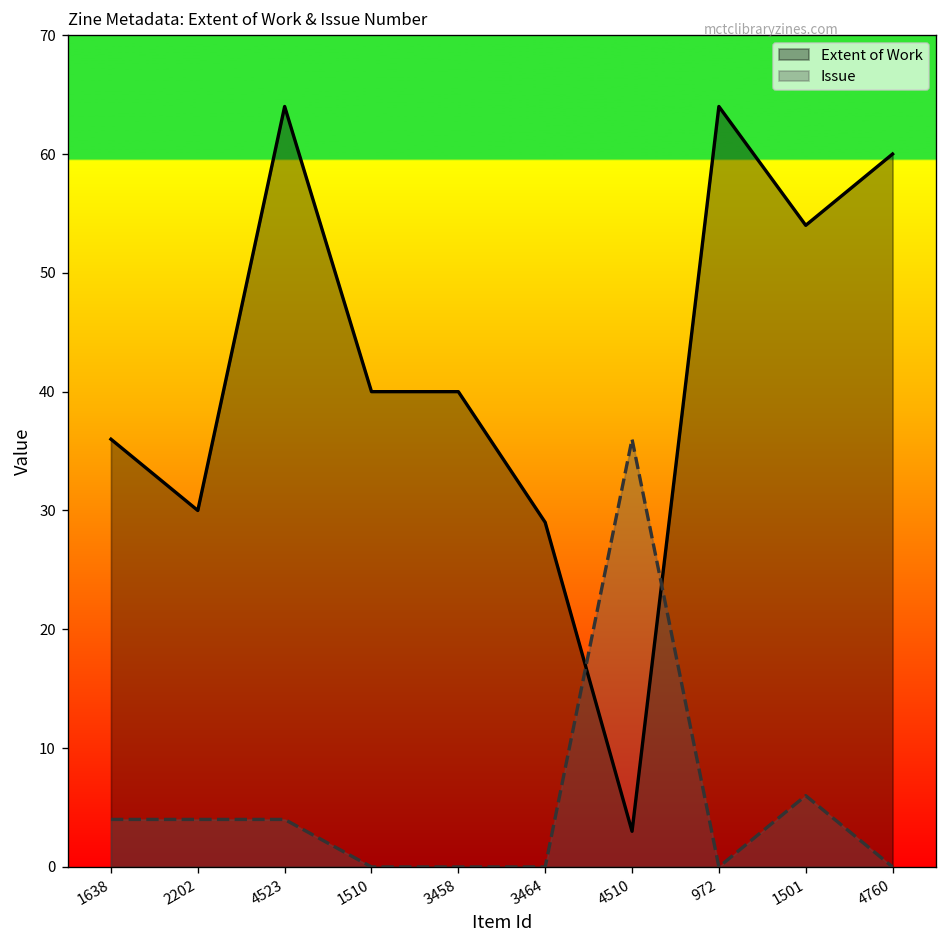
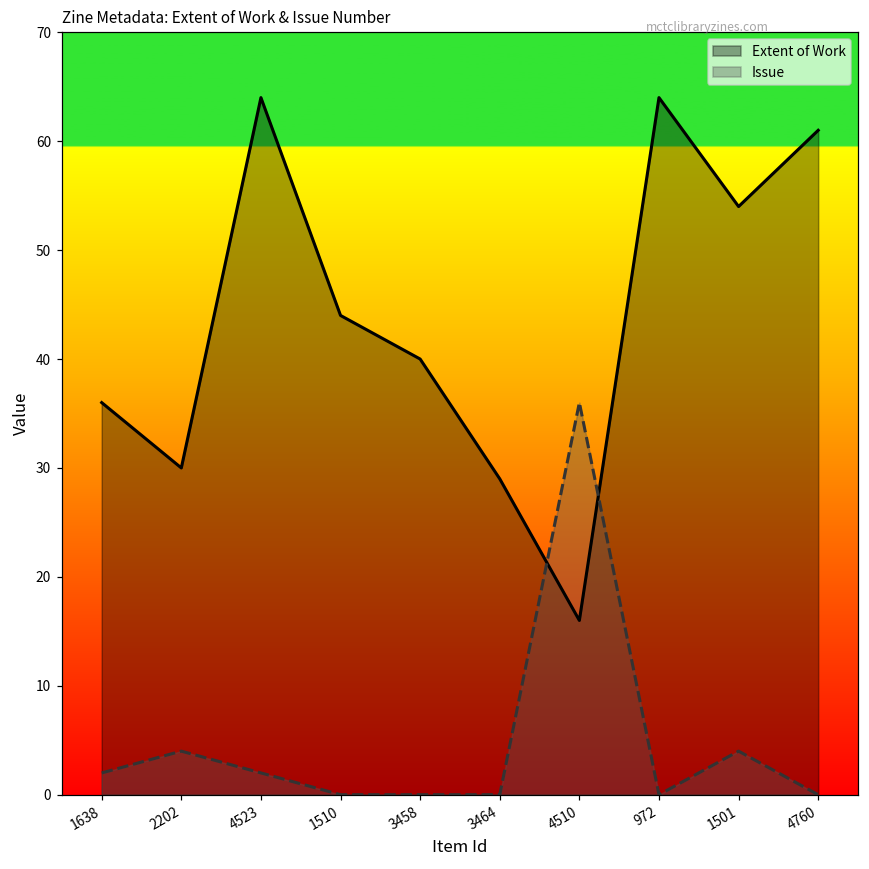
  {
    "Extent of Work": {
      "1638": 36,
      "2202": 30,
      "4523": 64,
-     "1510": 40,
+     "1510": 44,
      "3458": 40,
      "3464": 29,
-     "4510": 3,
+     "4510": 16,
      "972": 64,
      "1501": 54,
-     "4760": 60
+     "4760": 61
    },
    "Issue": {
-     "1638": 4,
+     "1638": 2,
      "2202": 4,
-     "4523": 4,
+     "4523": 2,
      "1510": 0,
      "3458": 0,
      "3464": 0,
      "4510": 36,
      "972": 0,
-     "1501": 6,
+     "1501": 4,
      "4760": 0
    }
  }
